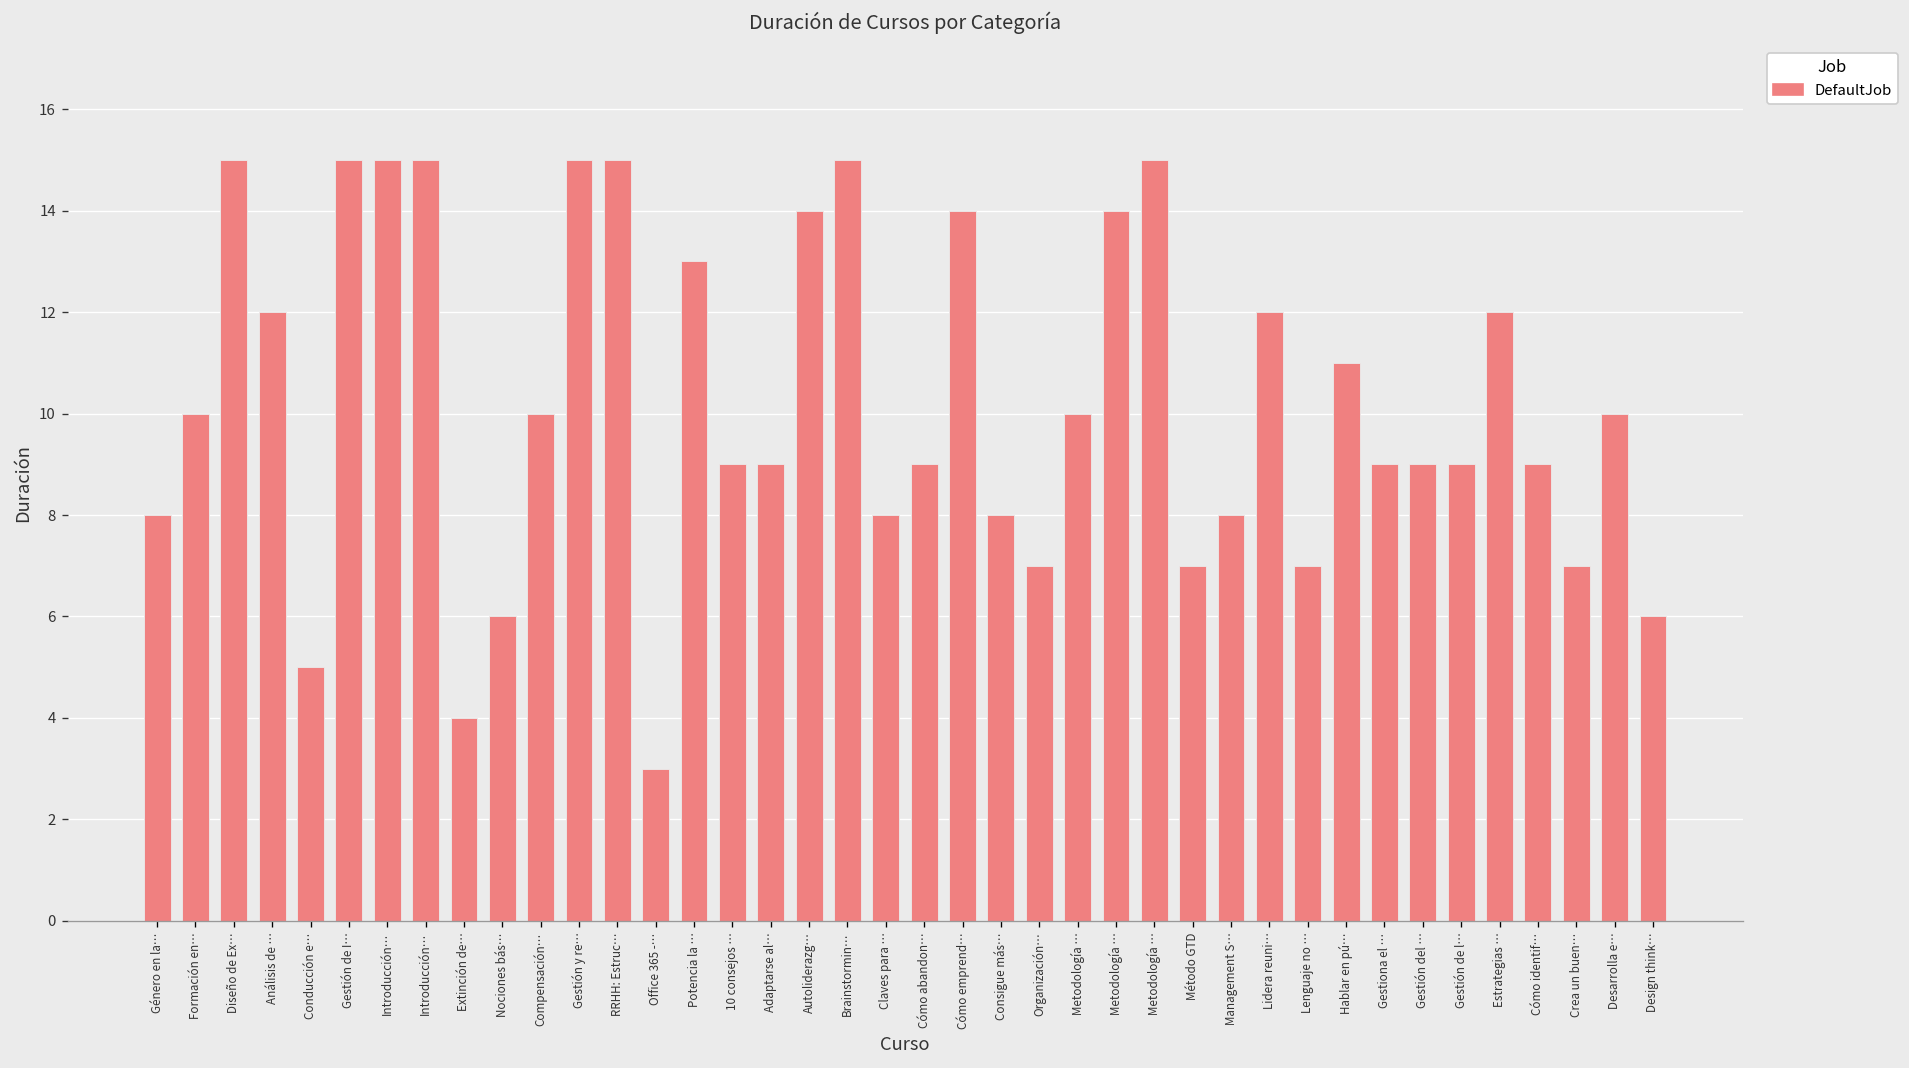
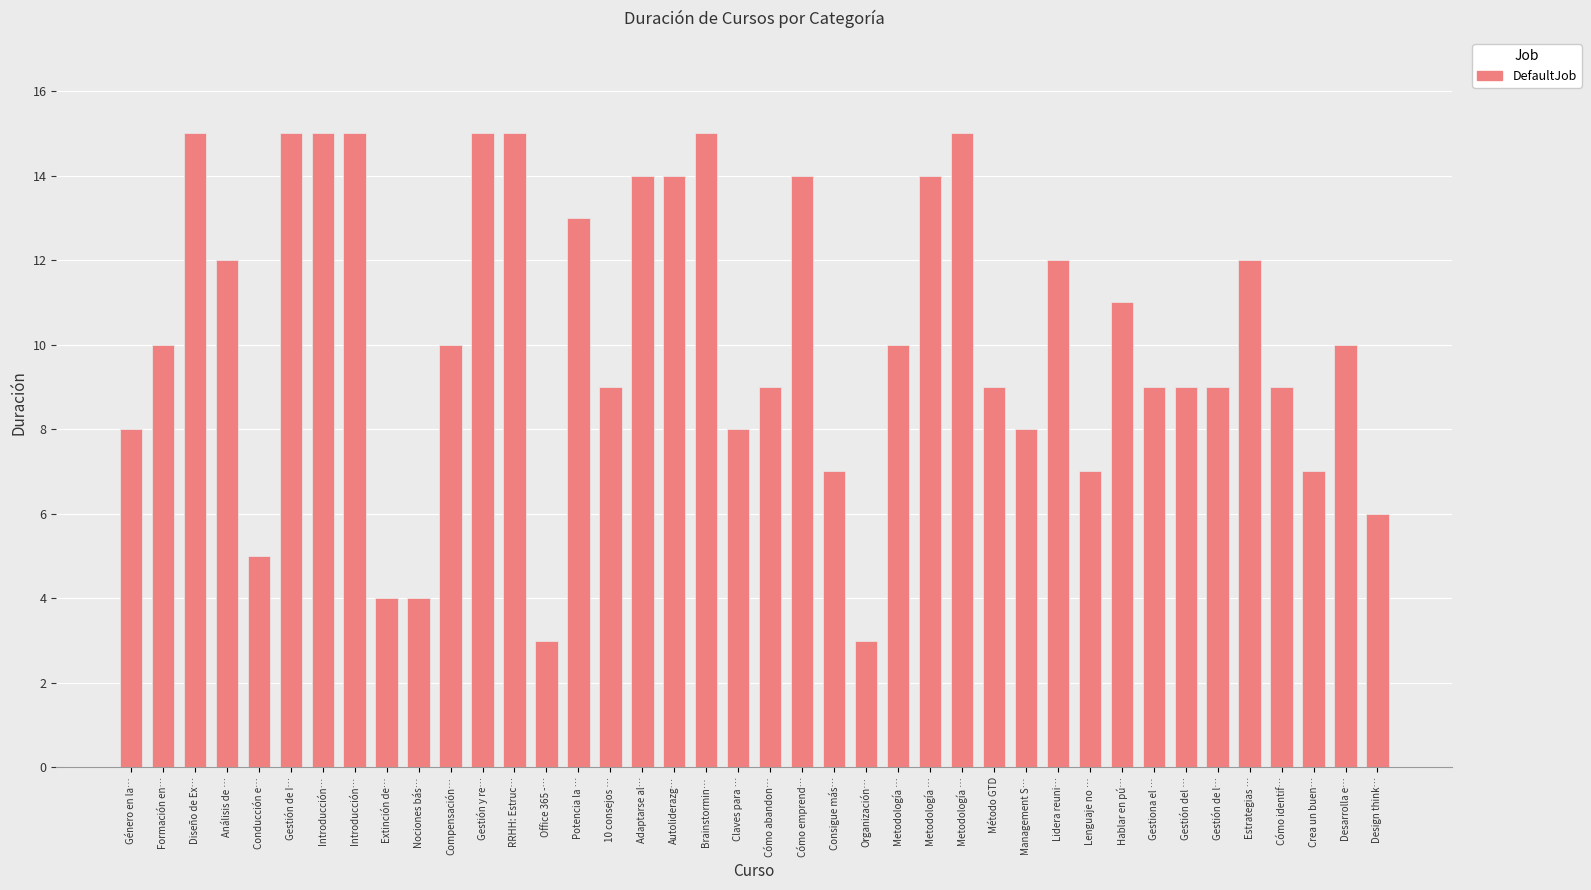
  {
    "Género en la…": 8,
    "Formación en…": 10,
    "Diseño de Ex…": 15,
    "Análisis de …": 12,
    "Conducción e…": 5,
    "Gestión de I…": 15,
    "Extinción de…": 4,
-   "Nociones bás…": 6,
+   "Nociones bás…": 4,
    "Compensación…": 10,
    "Gestión y re…": 15,
    "RRHH: Estruc…": 15,
    "Office 365 -…": 3,
    "Potencia la …": 13,
    "10 consejos …": 9,
-   "Adaptarse al…": 9,
+   "Adaptarse al…": 14,
    "Autoliderazg…": 14,
    "Brainstormin…": 15,
    "Claves para …": 8,
    "Cómo abandon…": 9,
    "Cómo emprend…": 14,
-   "Consigue más…": 8,
-   "Organización…": 7,
-   "Método GTD": 7,
+   "Consigue más…": 7,
+   "Organización…": 3,
+   "Método GTD": 9,
    "Management S…": 8,
    "Lidera reuni…": 12,
    "Lenguaje no …": 7,
    "Hablar en pú…": 11,
    "Gestiona el …": 9,
    "Gestión del …": 9,
    "Gestión de l…": 9,
    "Estrategias …": 12,
    "Cómo identif…": 9,
    "Crea un buen…": 7,
    "Desarrolla e…": 10,
    "Design think…": 6
  }
